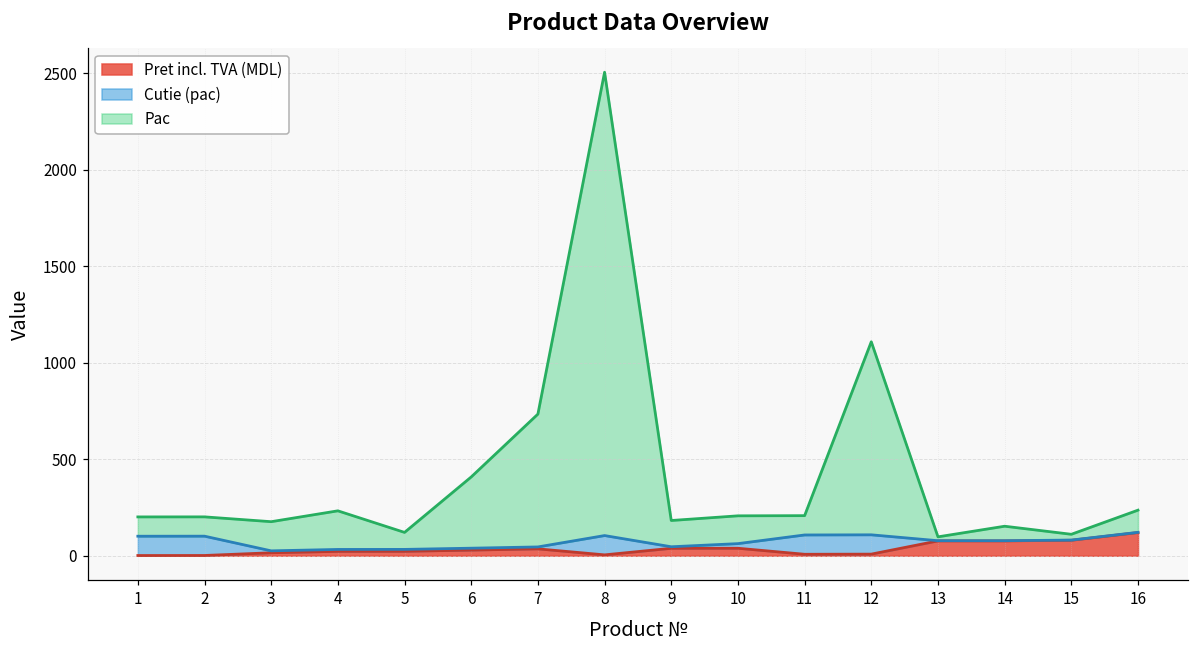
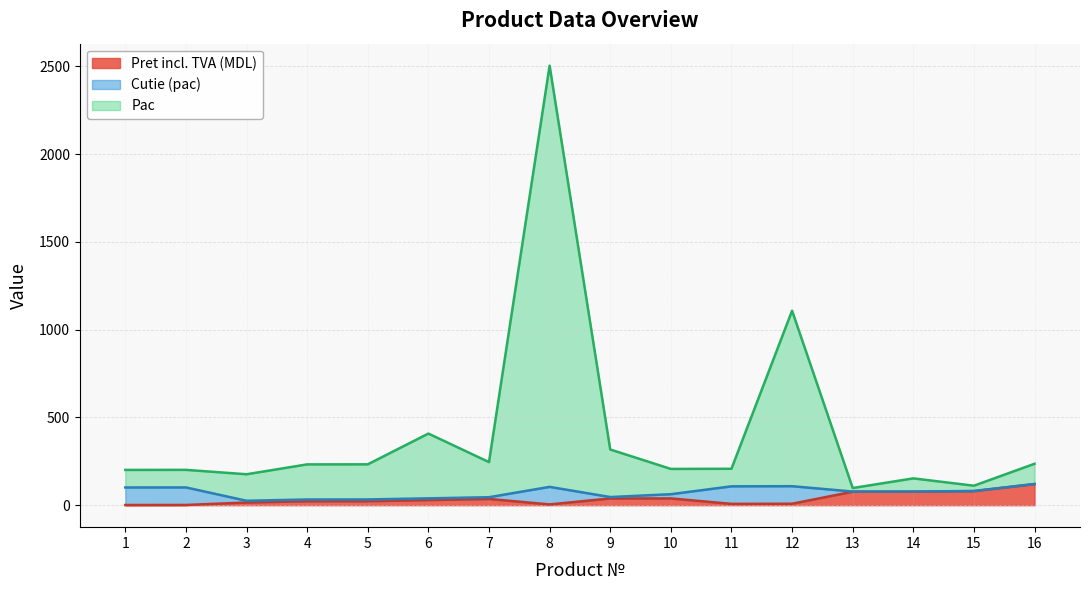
  {
    "Pret incl. TVA (MDL)": {
      "1": 0,
      "2": 0,
      "8": 0,
      "10": 40,
      "11": 10,
      "12": 10
    },
    "Cutie (pac)": {
      "1": 100,
      "2": 100,
      "8": 100,
      "10": 20,
      "11": 100,
      "12": 100
    },
    "Pac": {
      "1": 100,
      "2": 100,
      "3": 150,
      "4": 200,
-     "5": 90,
+     "5": 200,
      "6": 370,
-     "7": 690,
+     "7": 200,
      "8": 2400,
-     "9": 140,
+     "9": 270,
      "10": 140,
      "11": 100,
      "12": 1000,
      "13": 20,
      "14": 80,
      "15": 30,
      "16": 120
    }
  }
